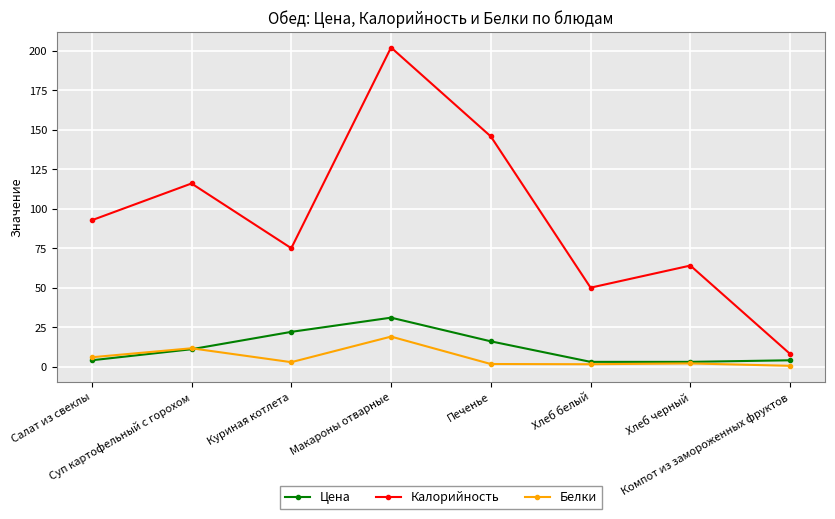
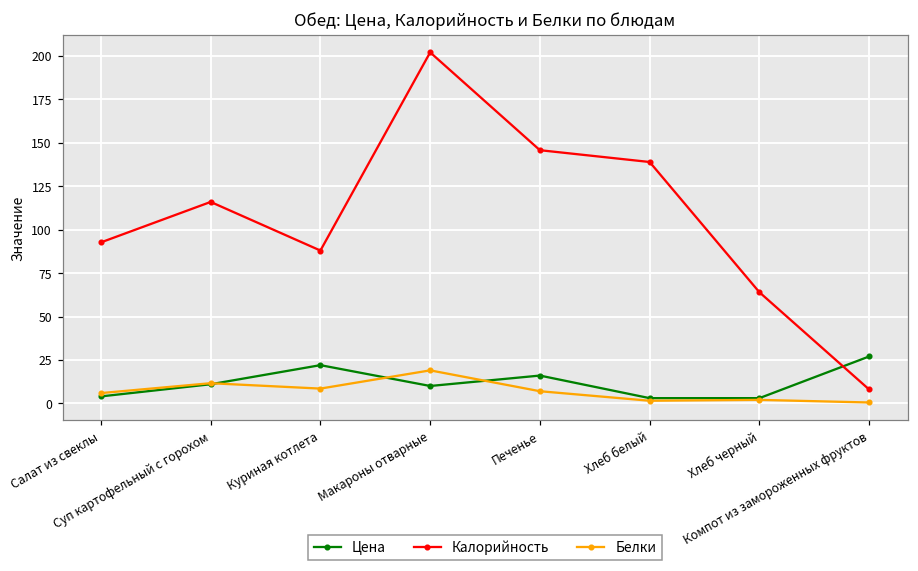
  {
    "Цена": {
      "Салат из свеклы": 4,
      "Куриная котлета": 22,
-     "Макароны отварные": 31,
+     "Макароны отварные": 10,
      "Печенье": 16,
-     "Компот из замороженных фруктов": 4
+     "Компот из замороженных фруктов": 27
    },
    "Калорийность": {
      "Салат из свеклы": 93,
      "Суп картофельный с горохом": 116,
-     "Куриная котлета": 75,
+     "Куриная котлета": 88,
      "Макароны отварные": 202,
      "Печенье": 146,
-     "Хлеб белый": 50,
+     "Хлеб белый": 139,
      "Хлеб черный": 64,
      "Компот из замороженных фруктов": 8
    },
    "Белки": {
      "Салат из свеклы": 6,
-     "Куриная котлета": 3,
+     "Куриная котлета": 9,
      "Макароны отварные": 19,
-     "Печенье": 2,
+     "Печенье": 7,
      "Компот из замороженных фруктов": 1
    }
  }
